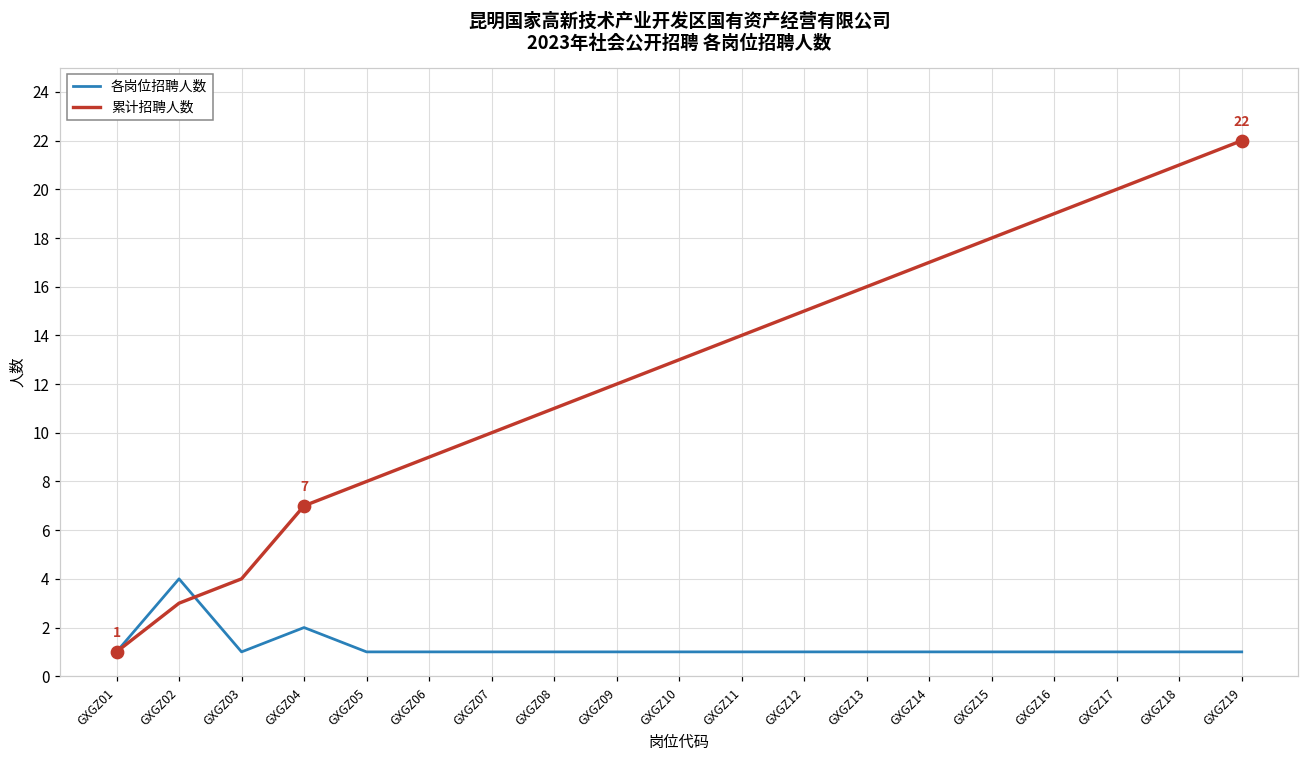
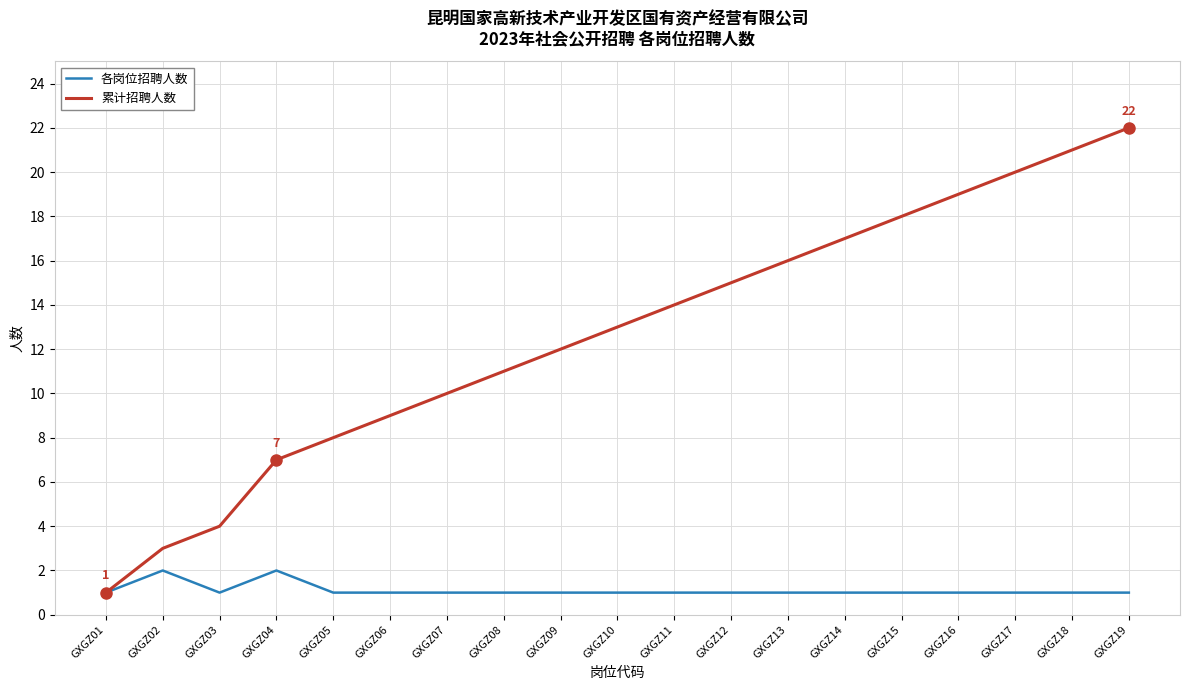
  {
    "各岗位招聘人数": {
-     "GXGZ02": 4,
+     "GXGZ02": 2,
      "GXGZ03": 1,
      "GXGZ04": 2,
      "GXGZ05": 1,
      "GXGZ06": 1,
      "GXGZ07": 1,
      "GXGZ08": 1,
      "GXGZ09": 1,
      "GXGZ10": 1,
      "GXGZ11": 1,
      "GXGZ12": 1,
      "GXGZ13": 1,
      "GXGZ14": 1,
      "GXGZ15": 1,
      "GXGZ16": 1,
      "GXGZ17": 1,
      "GXGZ18": 1,
      "GXGZ19": 1
    }
  }
